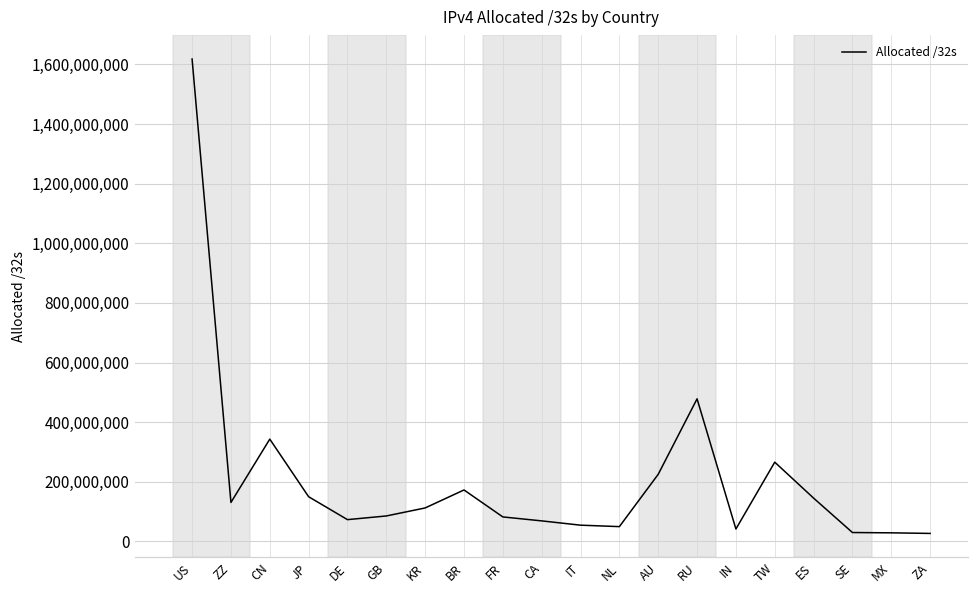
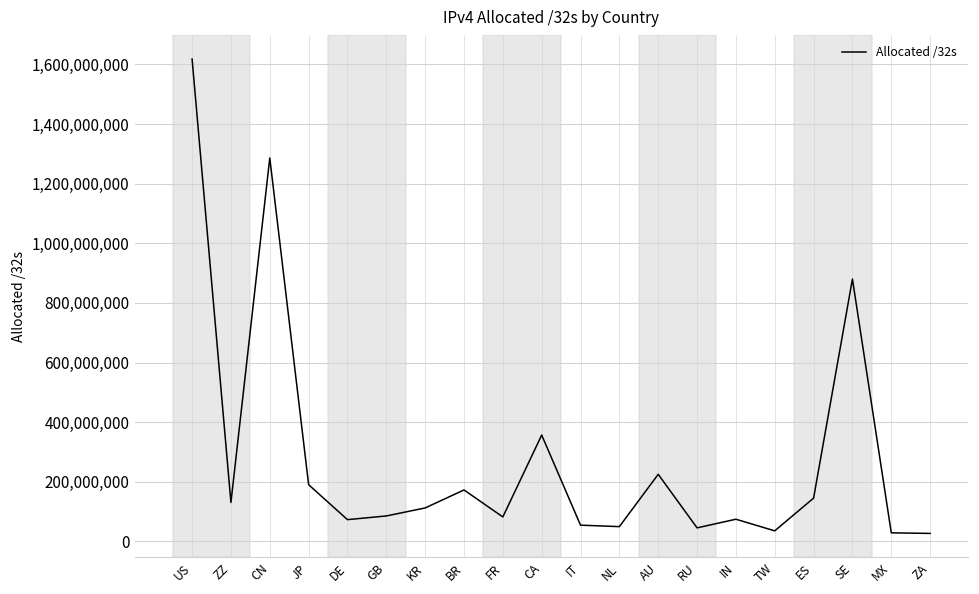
  {
    "US": "1,620,000,000",
    "ZZ": "130,000,000",
-   "CN": "340,000,000",
-   "JP": "150,000,000",
+   "CN": "1,290,000,000",
+   "JP": "190,000,000",
    "DE": "70,000,000",
    "GB": "90,000,000",
    "KR": "110,000,000",
    "BR": "170,000,000",
    "FR": "80,000,000",
-   "CA": "70,000,000",
+   "CA": "360,000,000",
    "IT": "50,000,000",
    "NL": "50,000,000",
    "AU": "230,000,000",
-   "RU": "480,000,000",
-   "IN": "40,000,000",
-   "TW": "270,000,000",
+   "RU": "50,000,000",
+   "IN": "70,000,000",
+   "TW": "40,000,000",
    "ES": "150,000,000",
-   "SE": "30,000,000",
+   "SE": "880,000,000",
    "MX": "30,000,000",
    "ZA": "30,000,000"
  }
